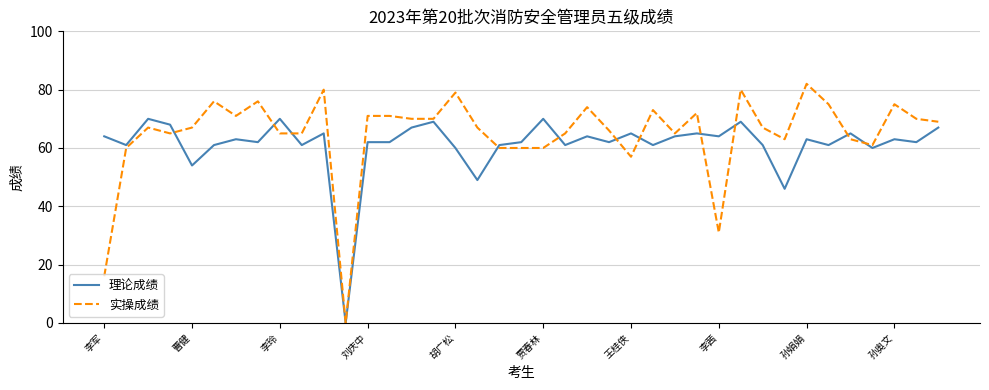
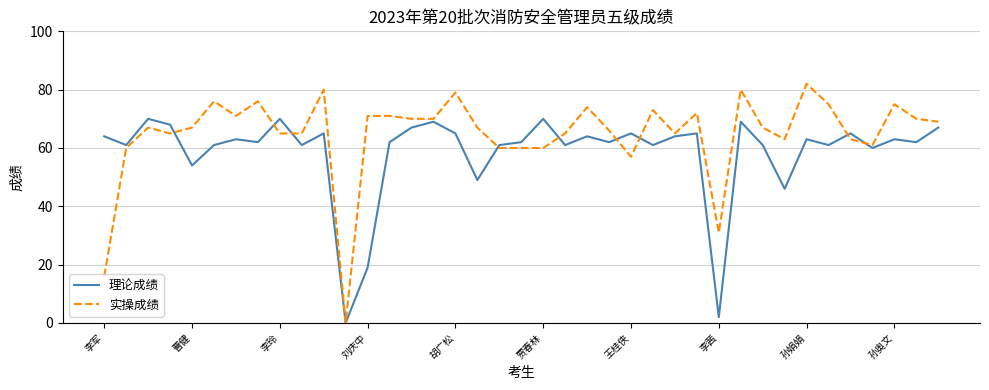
  {
    "理论成绩": {
      "李军": 64,
      "曹健": 54,
      "李玲": 70,
-     "刘庆中": 62,
-     "胡广松": 60,
+     "刘庆中": 19,
+     "胡广松": 65,
      "贾春林": 70,
      "王桂侠": 65,
-     "李茜": 64,
+     "李茜": 2,
      "孙娟娟": 63,
      "孙奥文": 63
    },
    "实操成绩": {
      "曹健": 67,
      "李玲": 65,
      "刘庆中": 71,
      "胡广松": 79,
      "贾春林": 60,
      "王桂侠": 57,
      "李茜": 31,
      "孙娟娟": 82,
      "孙奥文": 75
    }
  }
